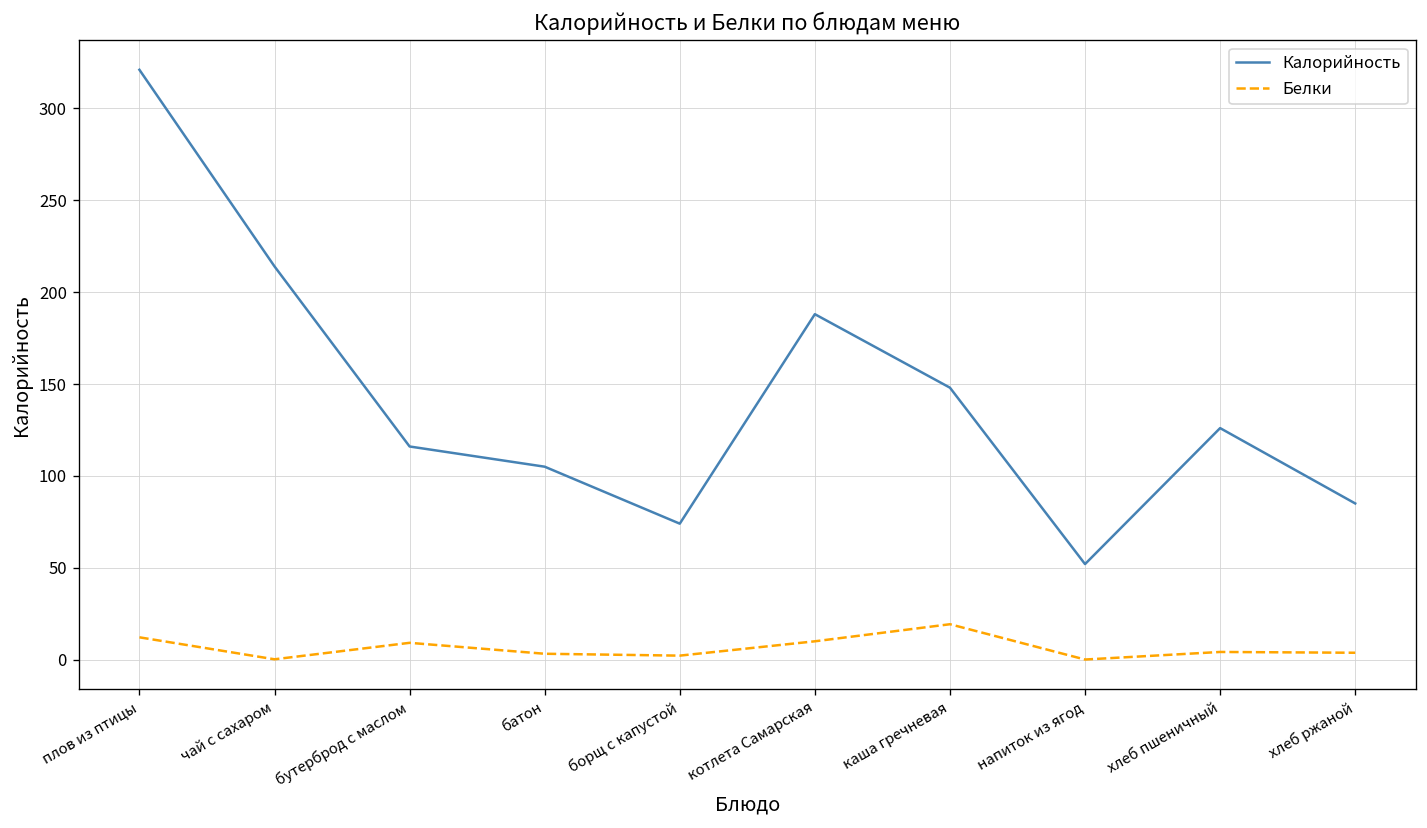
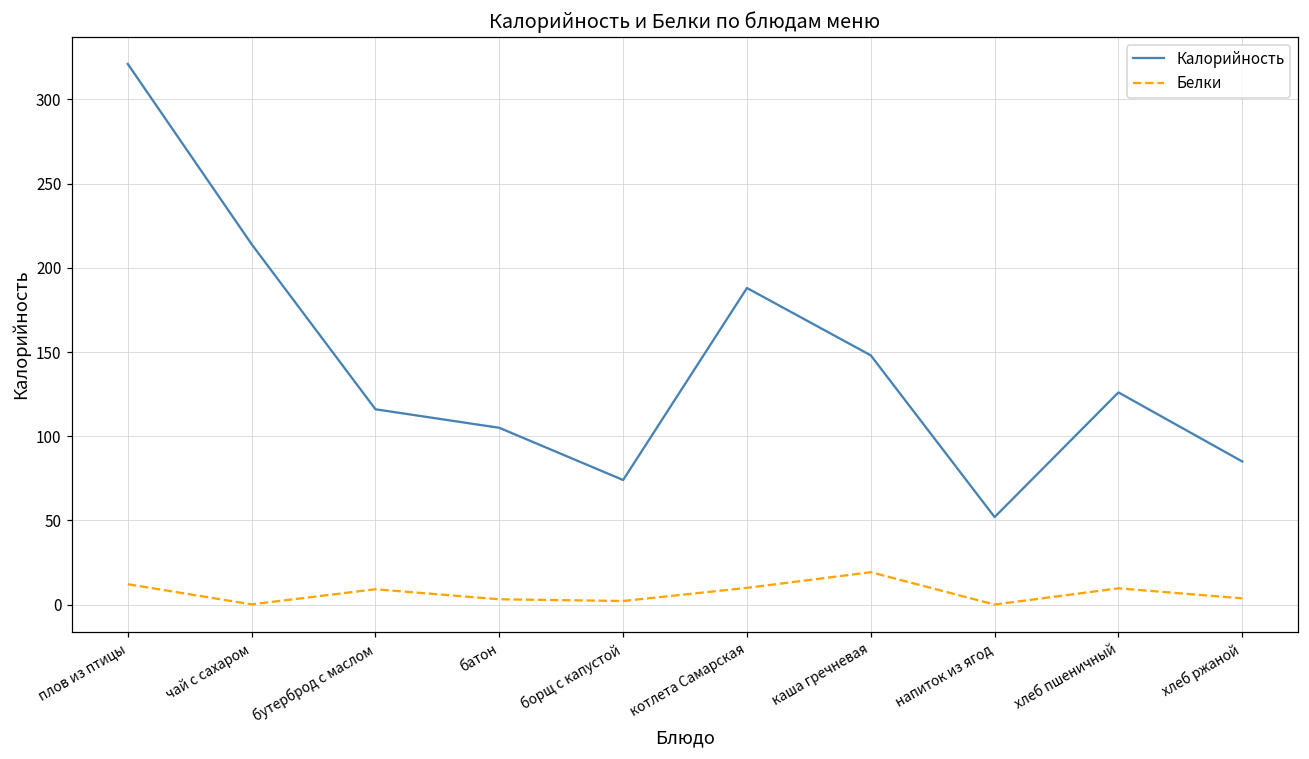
  {
    "Калорийность": {
      "плов из птицы": 321,
      "чай с сахаром": 214,
      "бутерброд с маслом": 116,
      "батон": 105,
      "борщ с капустой": 74,
      "котлета Самарская": 188,
      "каша гречневая": 148,
      "напиток из ягод": 52,
      "хлеб пшеничный": 126,
      "хлеб ржаной": 85
    },
    "Белки": {
      "плов из птицы": 12,
      "чай с сахаром": 0,
      "бутерброд с маслом": 9,
      "батон": 3,
      "борщ с капустой": 2,
      "котлета Самарская": 10,
      "каша гречневая": 19,
      "напиток из ягод": 0,
-     "хлеб пшеничный": 4,
+     "хлеб пшеничный": 10,
      "хлеб ржаной": 4
    }
  }
